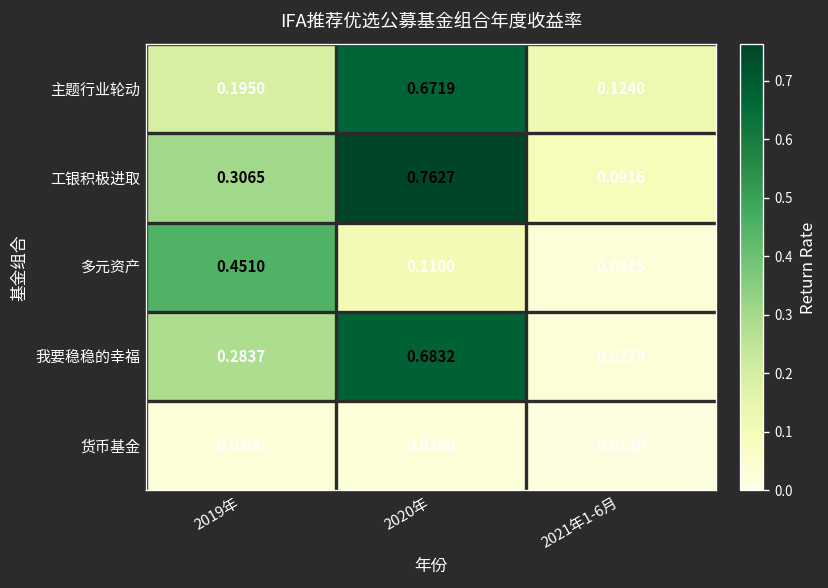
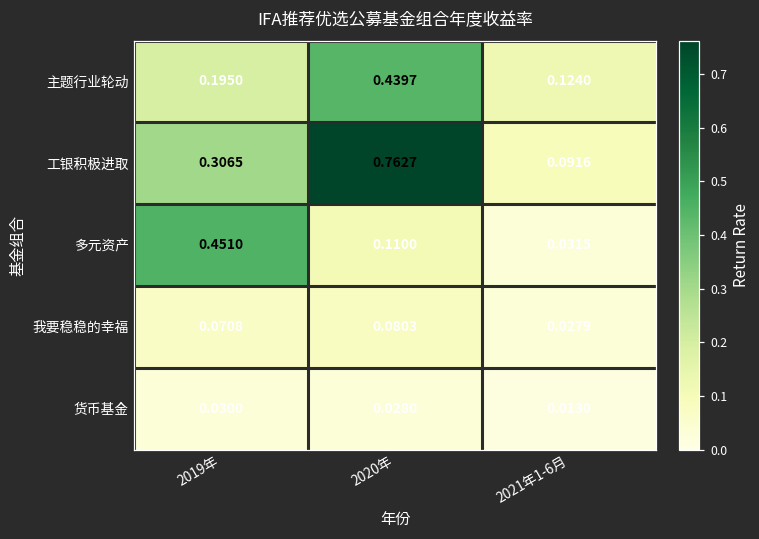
  {
    "主题行业轮动": {
      "2019年": 0.1950,
-     "2020年": 0.6719,
+     "2020年": 0.4397,
      "2021年1-6月": 0.1240
    },
    "工银积极进取": {
      "2019年": 0.3065,
      "2020年": 0.7627,
      "2021年1-6月": 0.0916
    },
    "多元资产": {
      "2019年": 0.4510,
      "2020年": 0.1100
    },
    "我要稳稳的幸福": {
-     "2019年": 0.2837,
-     "2020年": 0.6832
+     "2019年": 0.0708,
+     "2020年": 0.0803
    }
  }
